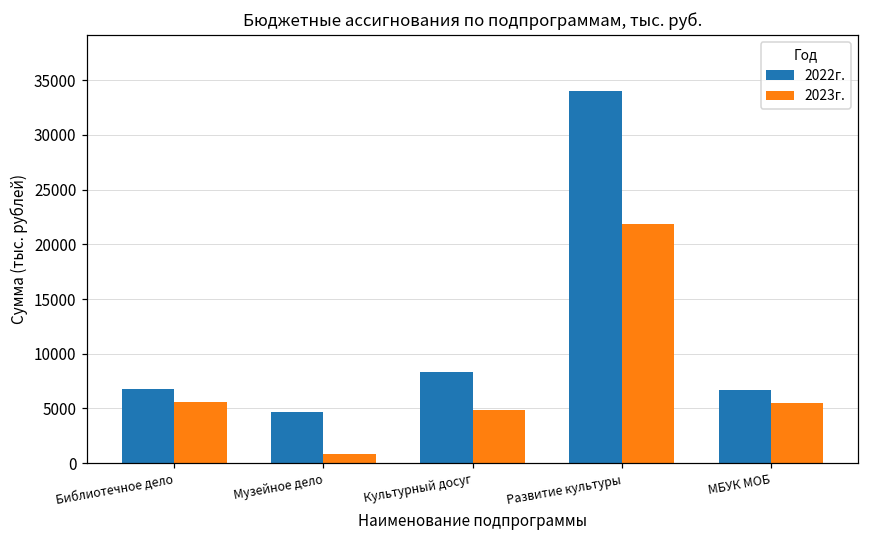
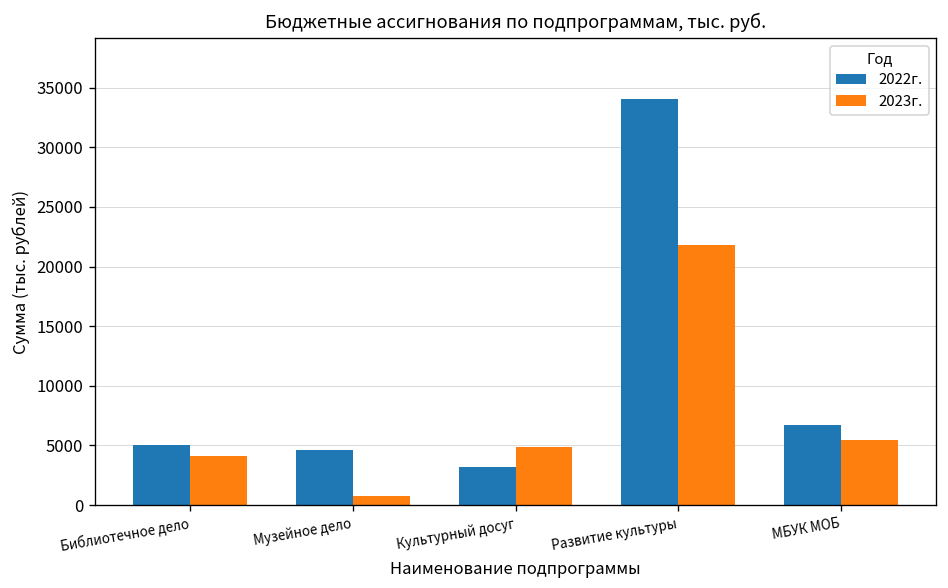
  {
    "2022г.": {
-     "Библиотечное дело": 7000,
+     "Библиотечное дело": 5000,
      "Музейное дело": 5000,
-     "Культурный досуг": 8000,
+     "Культурный досуг": 3000,
      "Развитие культуры": 34000,
      "МБУК МОБ": 7000
    },
    "2023г.": {
-     "Библиотечное дело": 6000,
+     "Библиотечное дело": 4000,
      "Музейное дело": 1000,
      "Культурный досуг": 5000,
      "Развитие культуры": 22000,
      "МБУК МОБ": 5000
    }
  }
